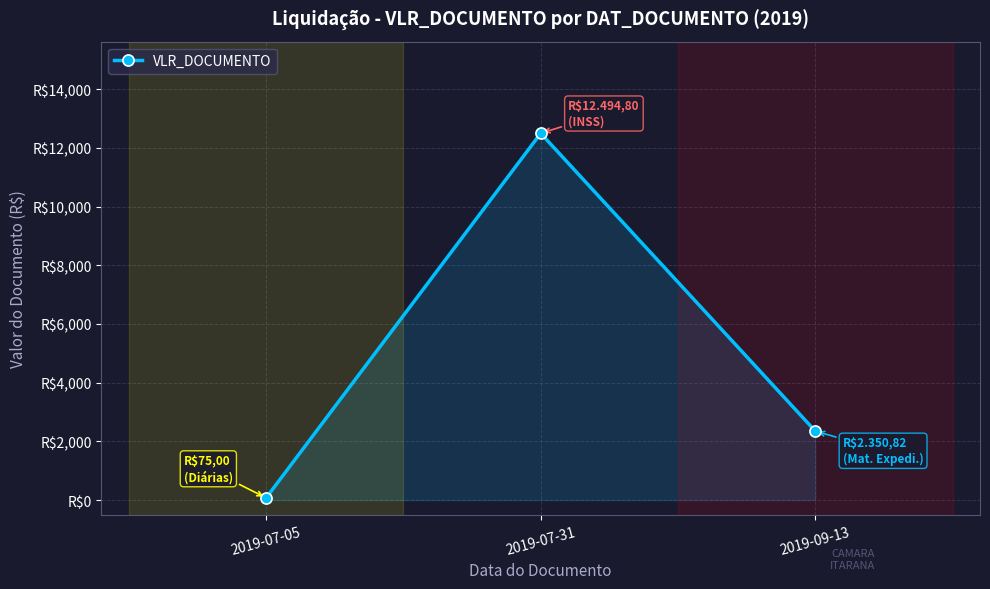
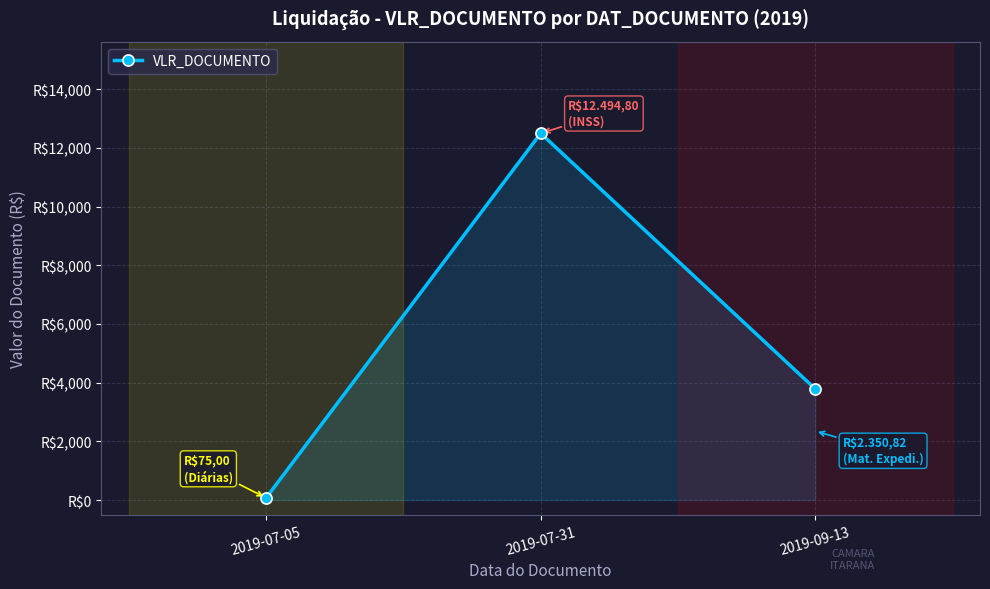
  {
-   "2019-09-13": "R$2,400"
+   "2019-09-13": "R$3,800"
  }
